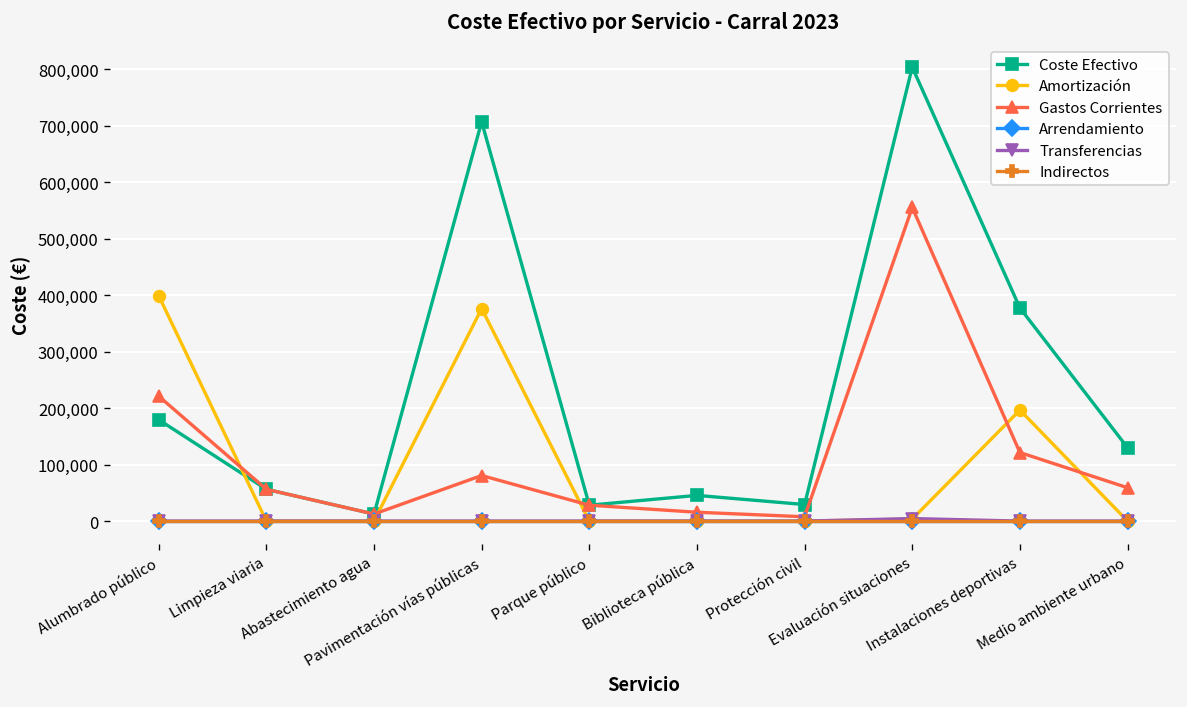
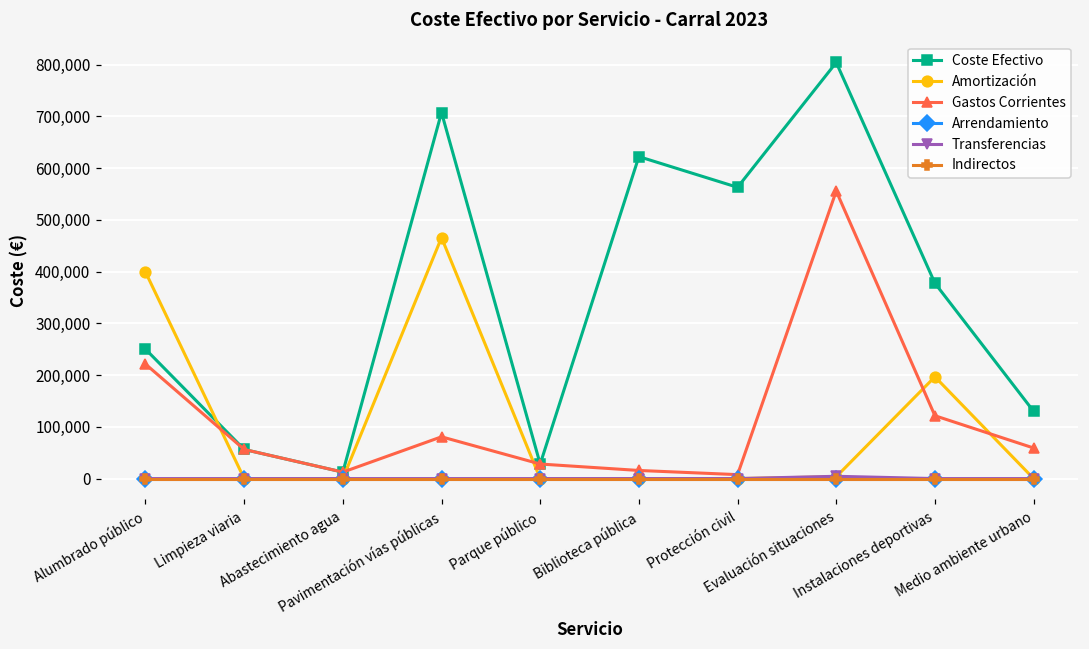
  {
    "Coste Efectivo": {
-     "Alumbrado público": "180,000",
+     "Alumbrado público": "250,000",
      "Pavimentación vías públicas": "710,000",
-     "Biblioteca pública": "50,000",
-     "Protección civil": "30,000",
+     "Biblioteca pública": "620,000",
+     "Protección civil": "560,000",
      "Evaluación situaciones": "800,000",
      "Instalaciones deportivas": "380,000",
      "Medio ambiente urbano": "130,000"
    },
    "Amortización": {
      "Alumbrado público": "400,000",
-     "Pavimentación vías públicas": "380,000",
+     "Pavimentación vías públicas": "470,000",
      "Instalaciones deportivas": "200,000"
    }
  }
